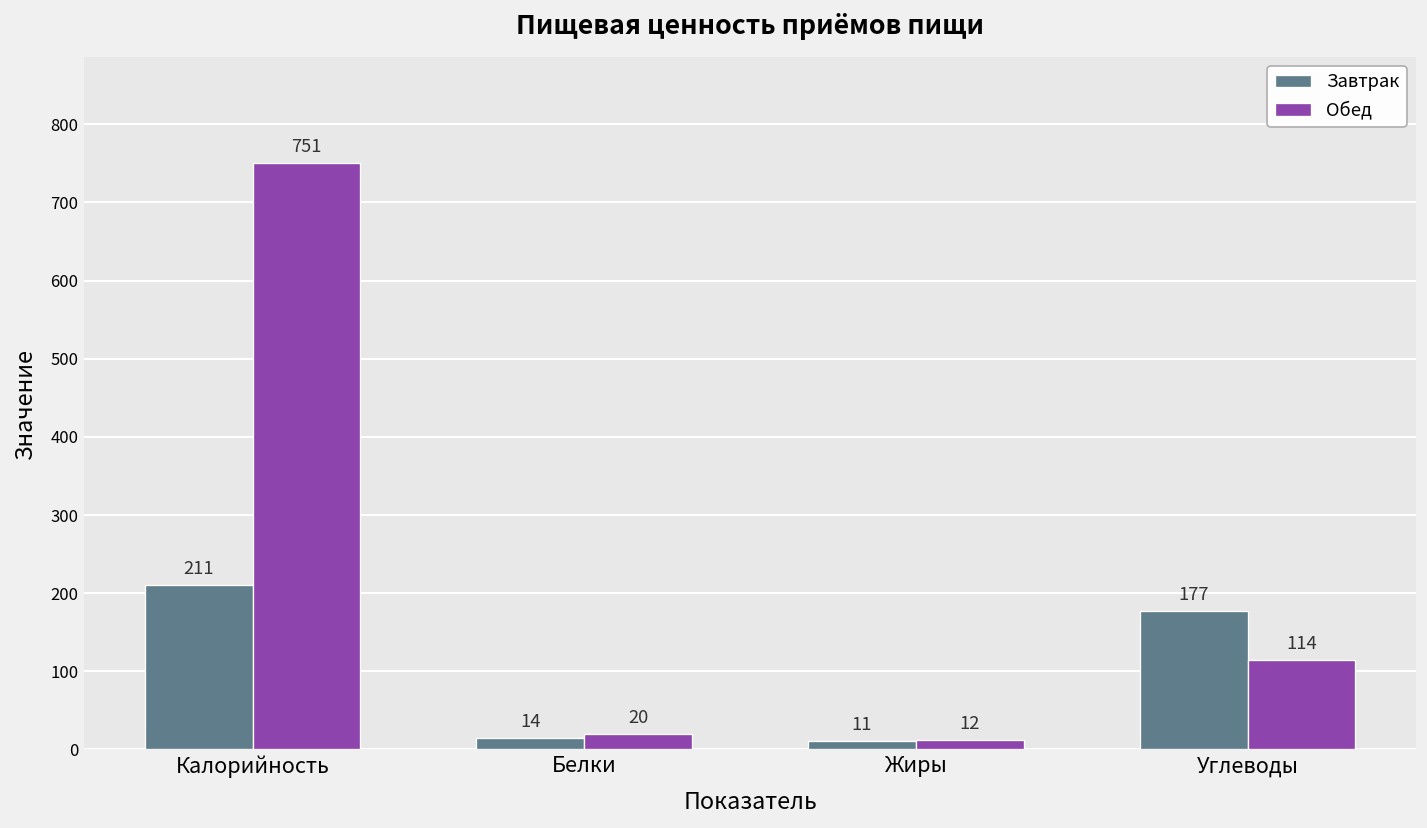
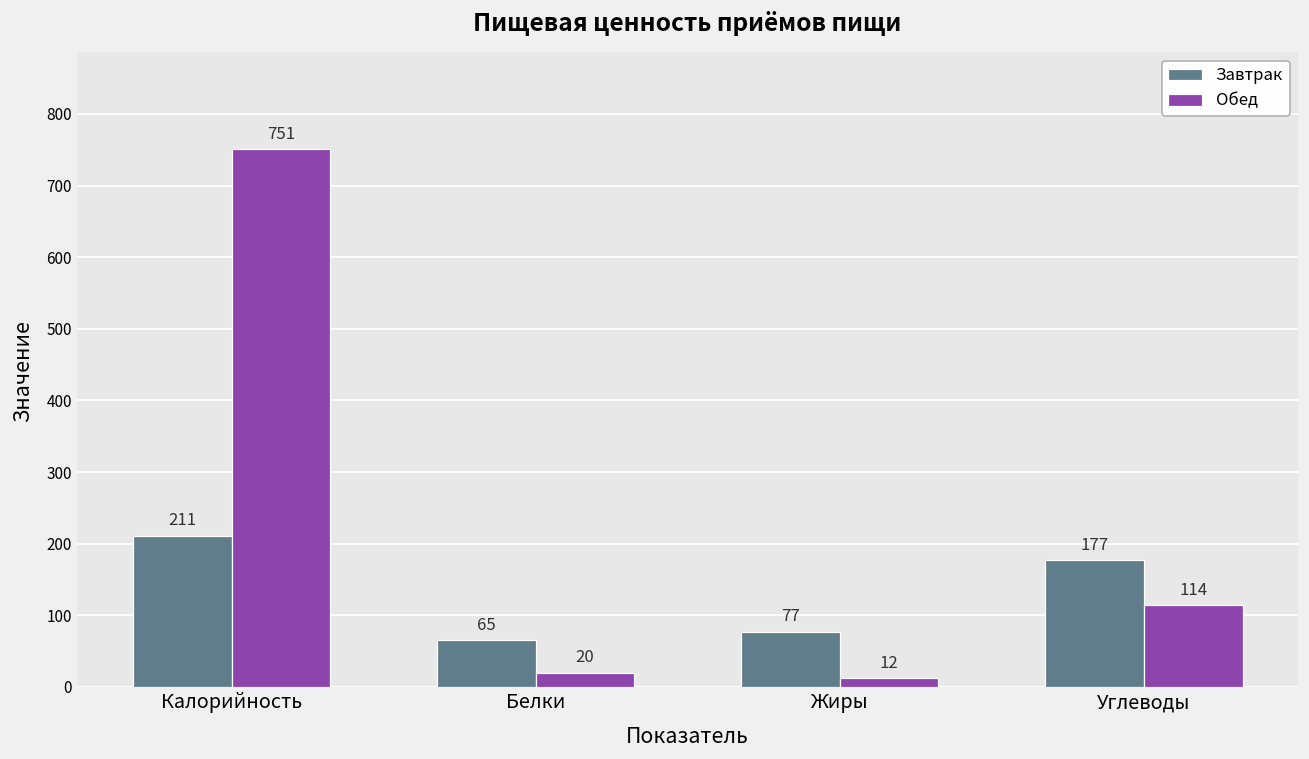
  {
    "Завтрак": {
      "Калорийность": 211,
-     "Белки": 14,
-     "Жиры": 11,
+     "Белки": 65,
+     "Жиры": 77,
      "Углеводы": 177
    },
    "Обед": {
      "Калорийность": 751,
      "Белки": 20,
      "Жиры": 12,
      "Углеводы": 114
    }
  }
